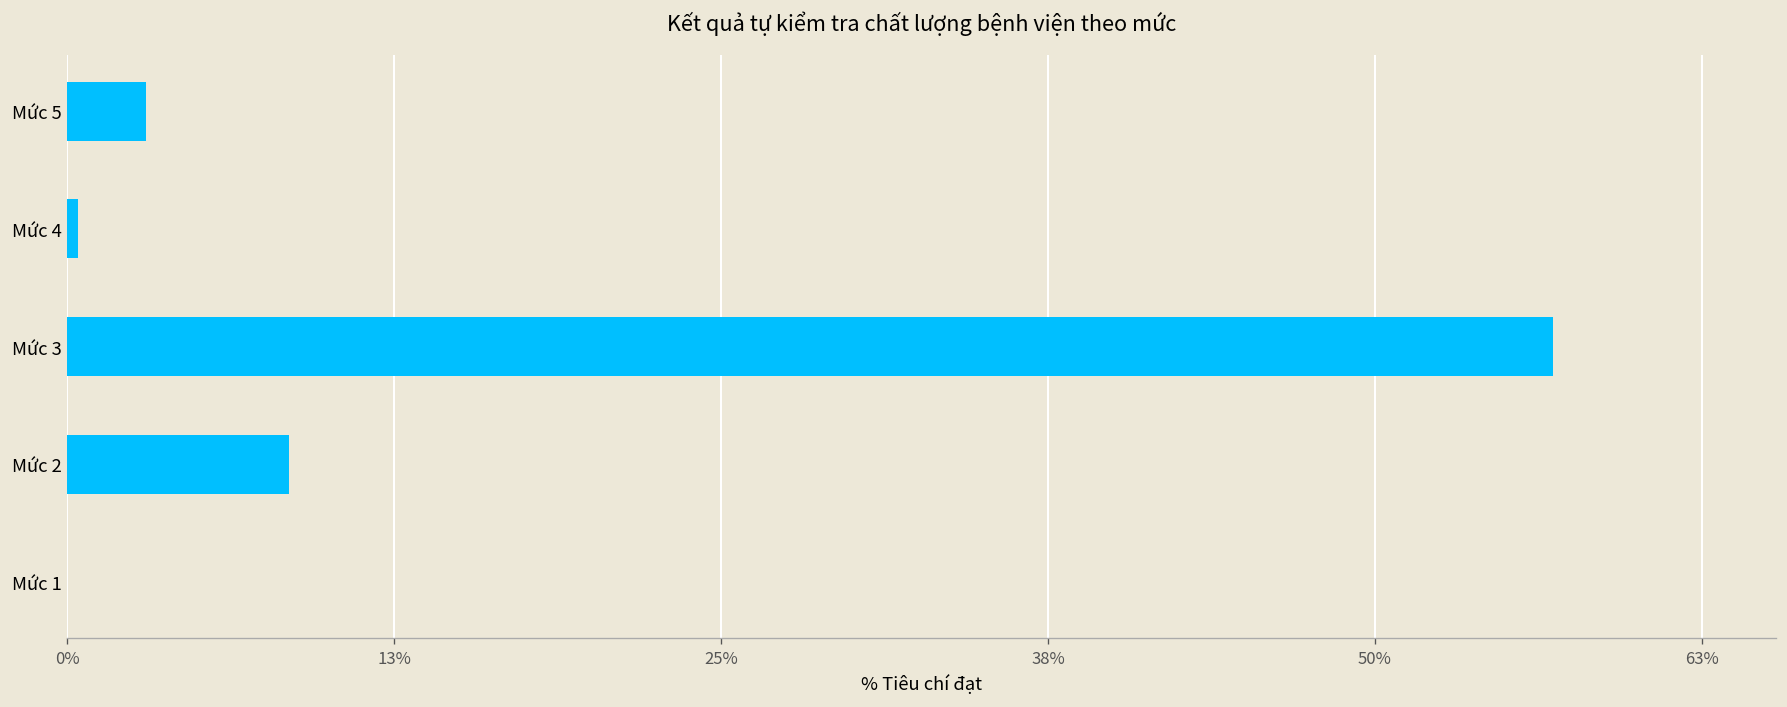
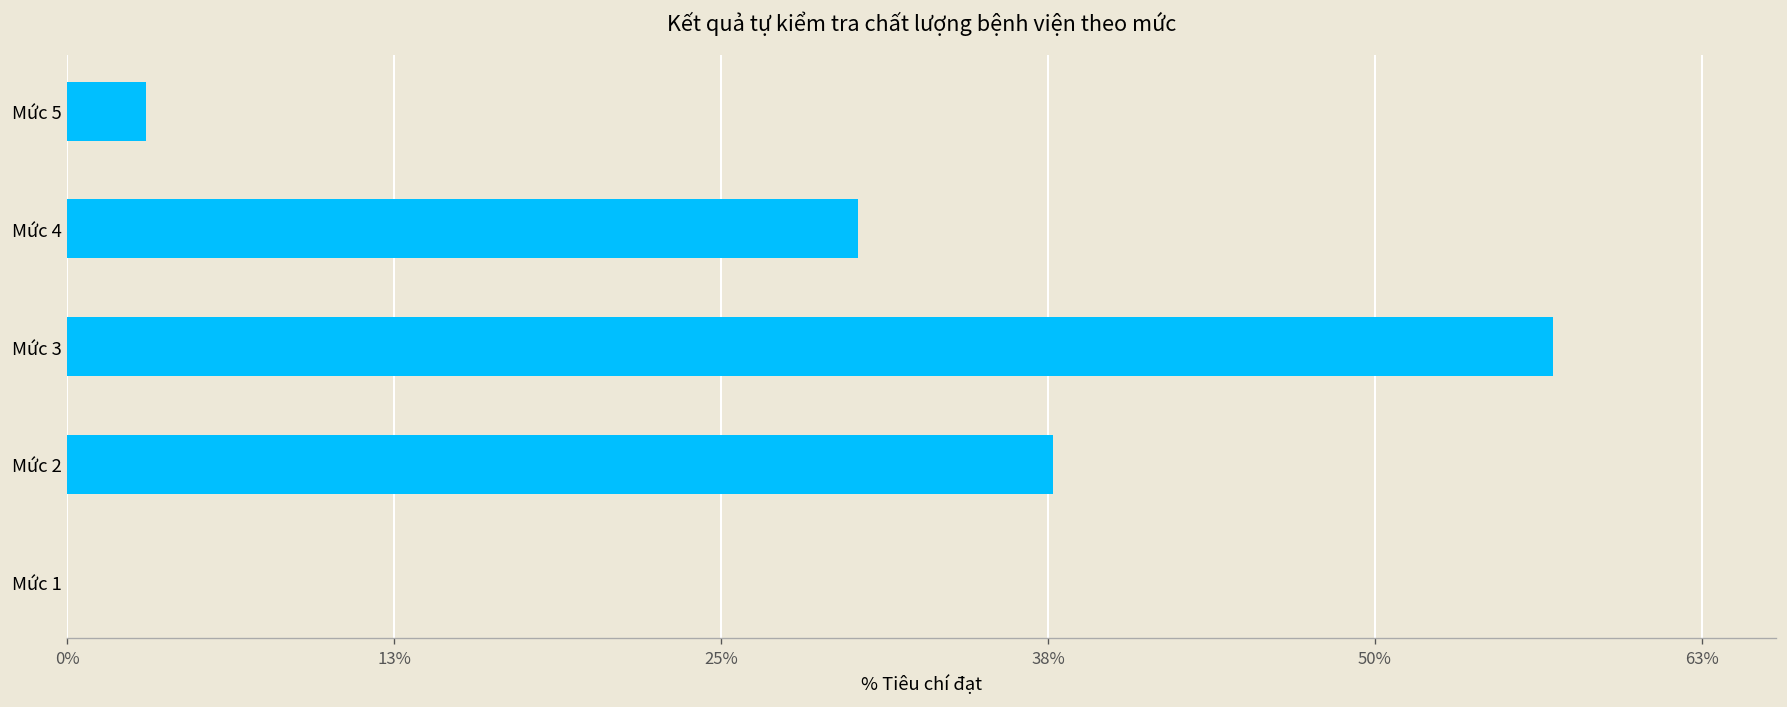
  {
    "Mức 5": "3.0%",
-   "Mức 4": "0.4%",
+   "Mức 4": "30.5%",
    "Mức 3": "57.3%",
-   "Mức 2": "8.5%",
+   "Mức 2": "38.0%",
    "Mức 1": "0.0%"
  }
